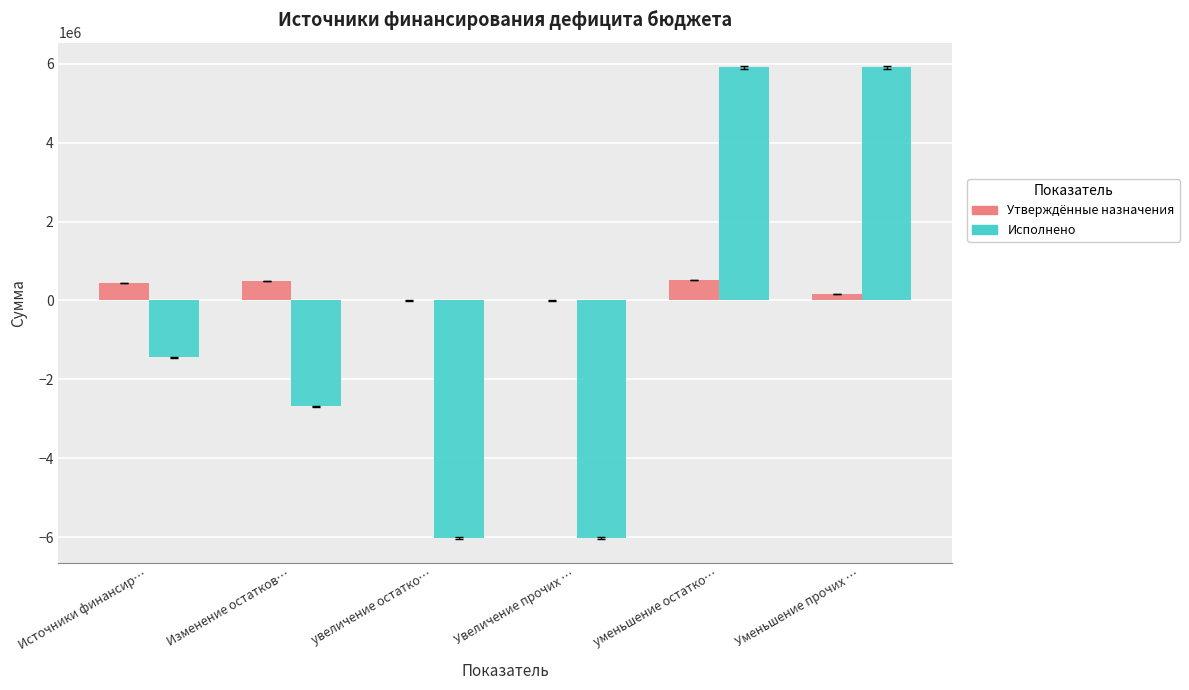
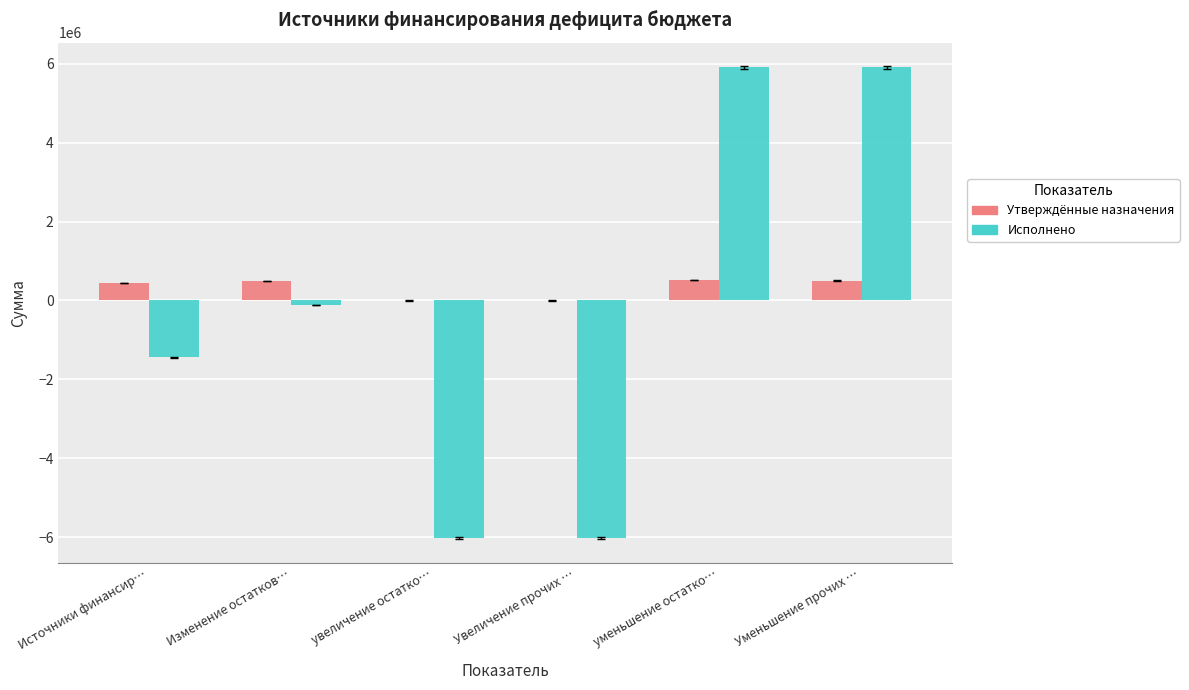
  {
    "Утверждённые назначения": {
      "Источники финансир…": 400000,
      "Изменение остатков…": 500000,
      "увеличение остатко…": 0,
      "Увеличение прочих …": 0,
      "уменьшение остатко…": 500000,
-     "Уменьшение прочих …": 200000
+     "Уменьшение прочих …": 500000
    },
    "Исполнено": {
      "Источники финансир…": -1400000,
-     "Изменение остатков…": -2700000,
+     "Изменение остатков…": -100000,
      "увеличение остатко…": -6000000,
      "Увеличение прочих …": -6000000,
      "уменьшение остатко…": 5900000,
      "Уменьшение прочих …": 5900000
    }
  }
